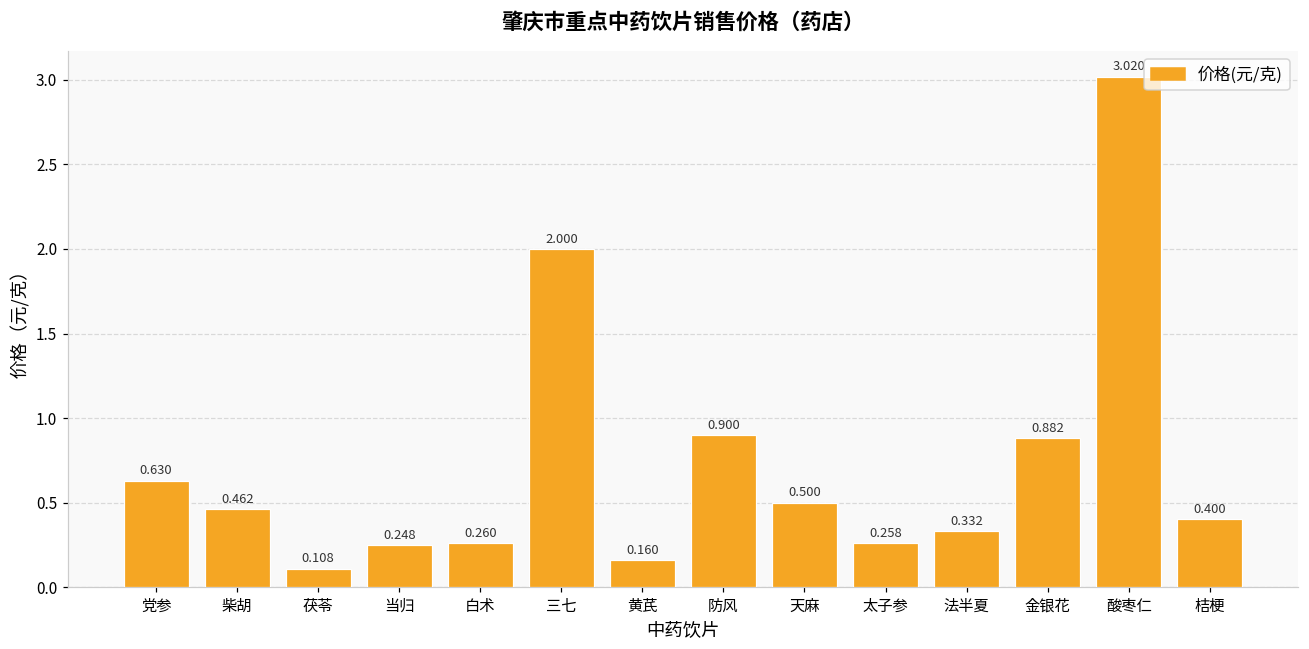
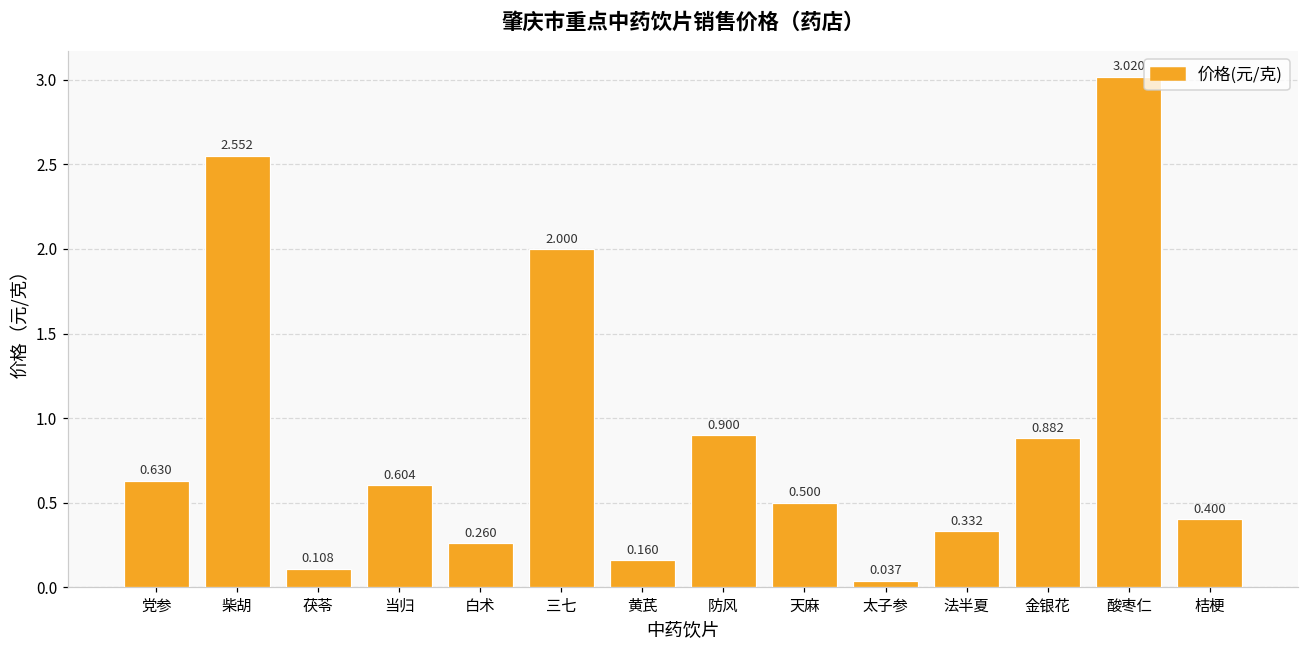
  {
    "党参": 0.630,
-   "柴胡": 0.462,
+   "柴胡": 2.552,
    "茯苓": 0.108,
-   "当归": 0.248,
+   "当归": 0.604,
    "白术": 0.260,
    "三七": 2.000,
    "黄芪": 0.160,
    "防风": 0.900,
    "天麻": 0.500,
-   "太子参": 0.258,
+   "太子参": 0.037,
    "法半夏": 0.332,
    "金银花": 0.882,
    "桔梗": 0.400
  }
